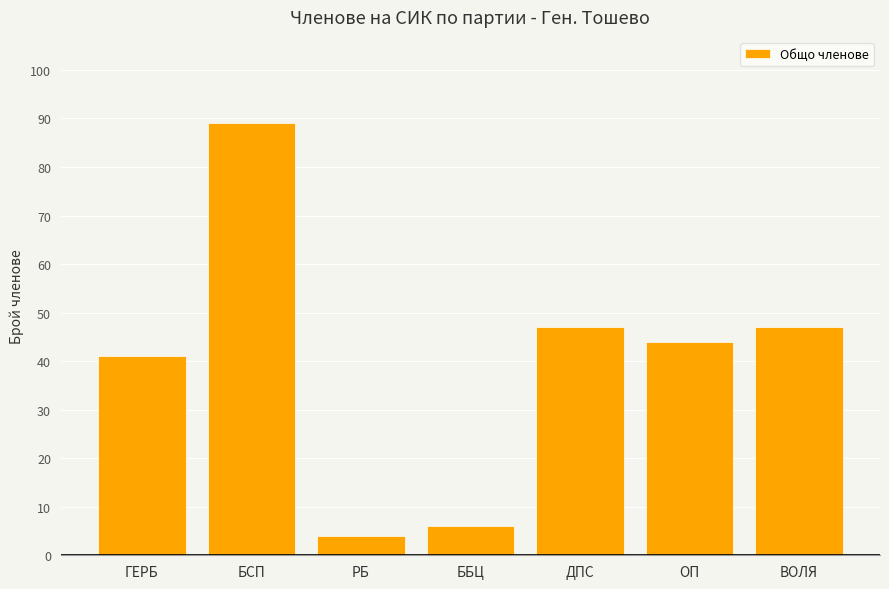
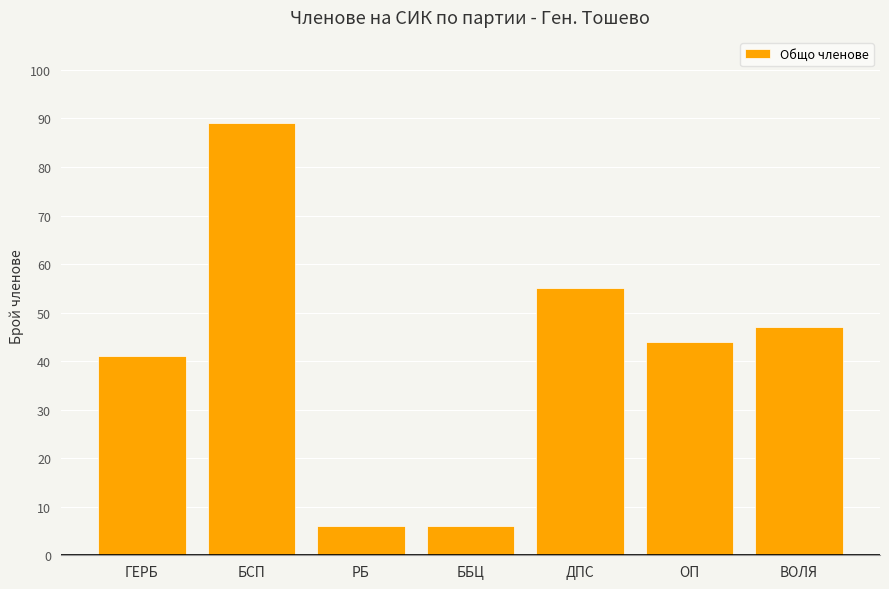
  {
    "ГЕРБ": 41,
    "БСП": 89,
-   "РБ": 4,
+   "РБ": 6,
    "ББЦ": 6,
-   "ДПС": 47,
+   "ДПС": 55,
    "ОП": 44,
    "ВОЛЯ": 47
  }
